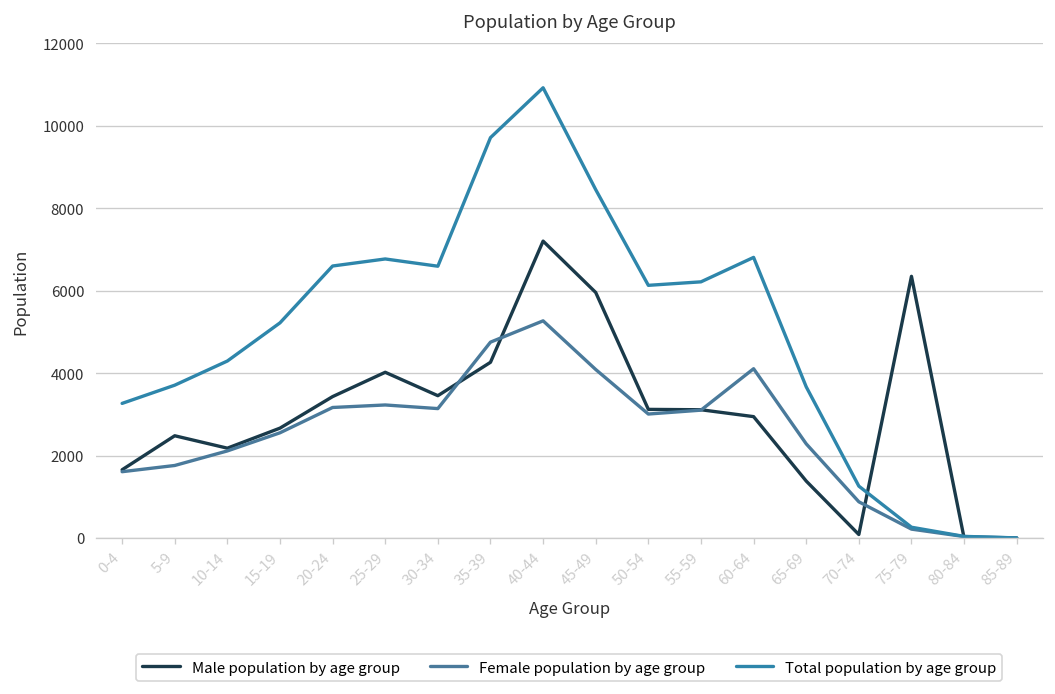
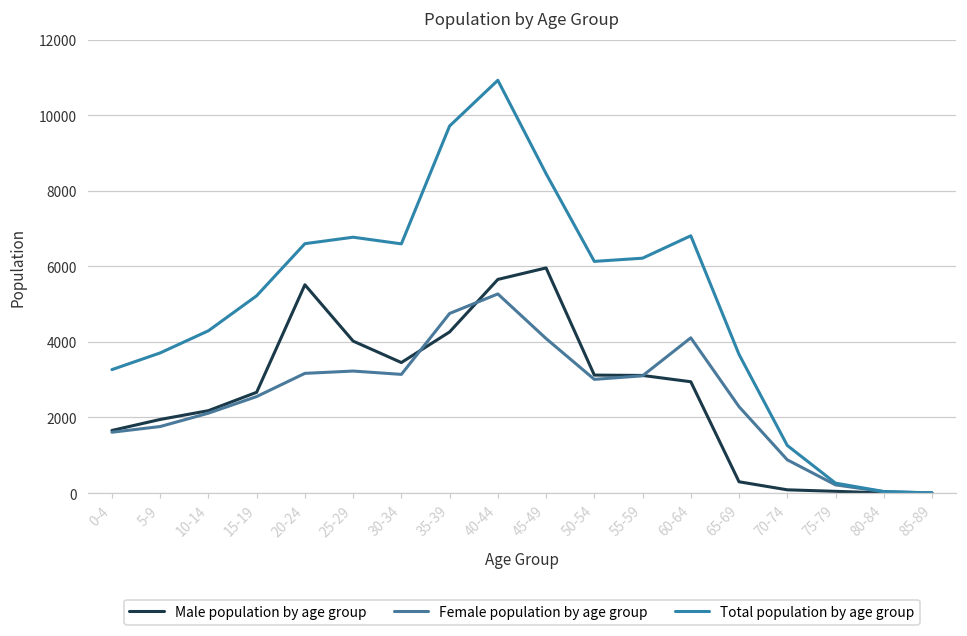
  {
    "Male population by age group": {
-     "5-9": 2500,
+     "5-9": 1900,
      "15-19": 2700,
-     "20-24": 3400,
+     "20-24": 5500,
      "25-29": 4000,
      "30-34": 3500,
      "35-39": 4300,
-     "40-44": 7200,
+     "40-44": 5700,
      "45-49": 6000,
      "50-54": 3100,
      "60-64": 2900,
-     "65-69": 1400,
+     "65-69": 300,
      "70-74": 100,
-     "75-79": 6400
+     "75-79": 0
    }
  }
